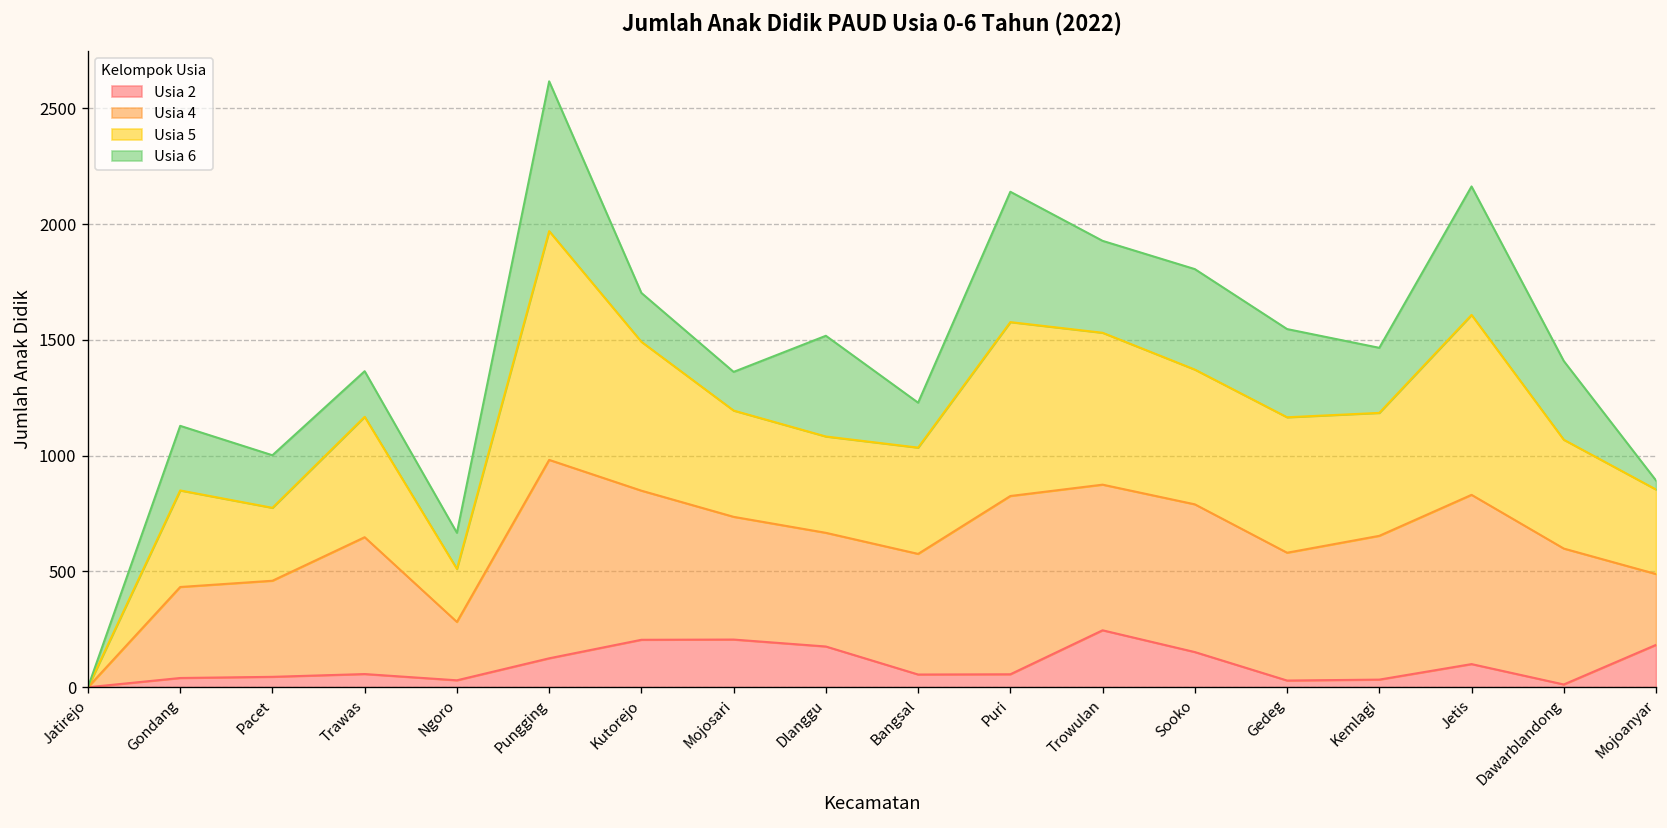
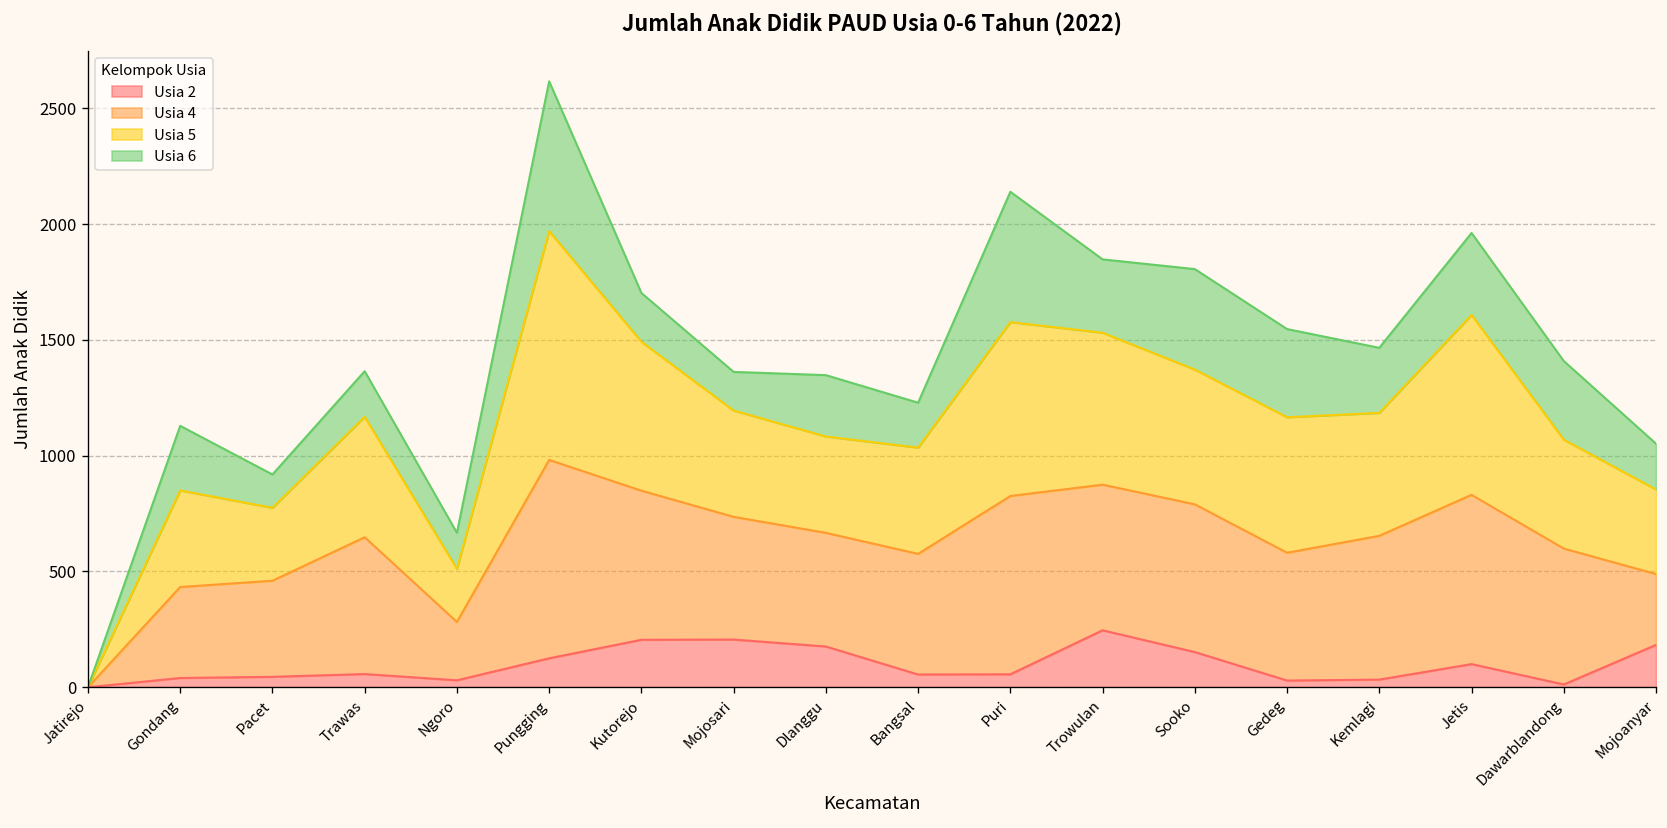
  {
    "Usia 6": {
      "Gondang": 280,
-     "Pacet": 230,
+     "Pacet": 140,
      "Trawas": 200,
      "Ngoro": 160,
      "Pungging": 650,
      "Kutorejo": 210,
      "Mojosari": 170,
-     "Dlanggu": 440,
+     "Dlanggu": 270,
      "Bangsal": 190,
      "Puri": 560,
-     "Trowulan": 400,
+     "Trowulan": 320,
      "Sooko": 430,
      "Gedeg": 380,
      "Kemlagi": 280,
-     "Jetis": 560,
+     "Jetis": 350,
      "Dawarblandong": 340,
-     "Mojoanyar": 40
+     "Mojoanyar": 200
    }
  }
